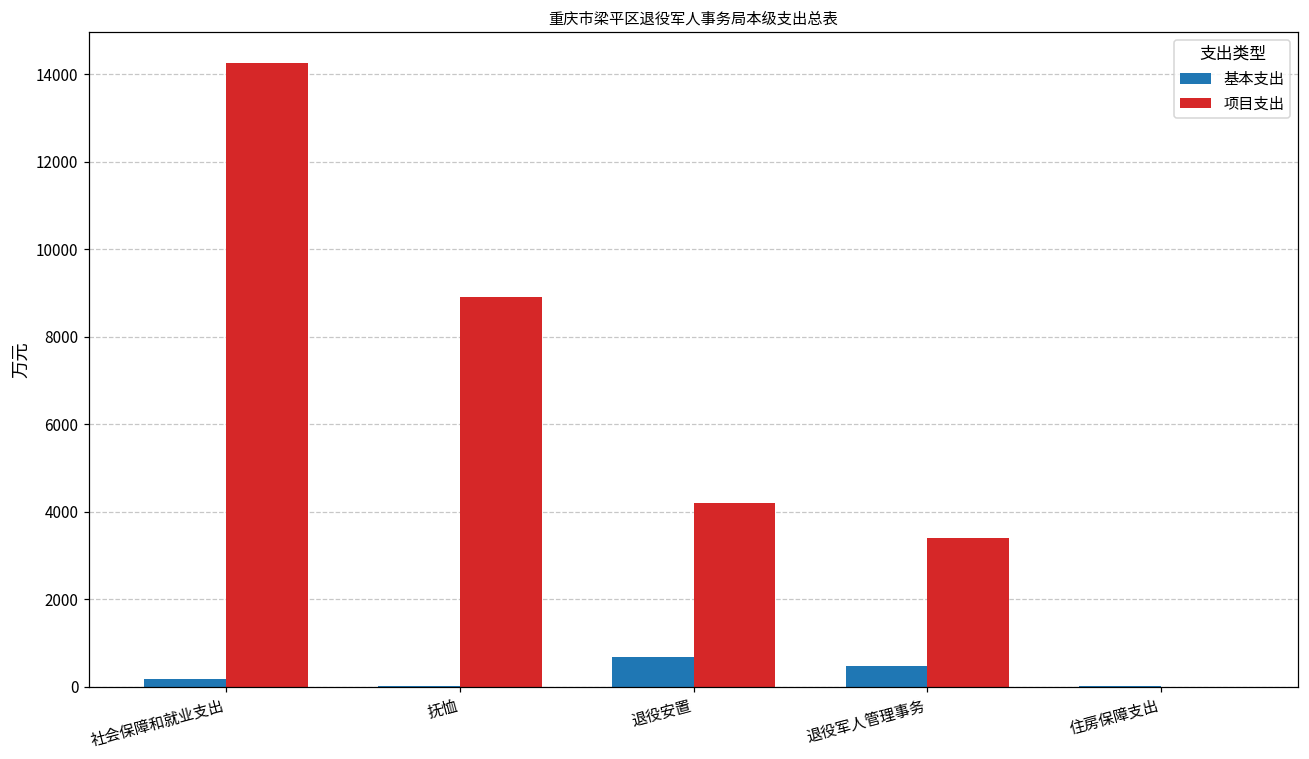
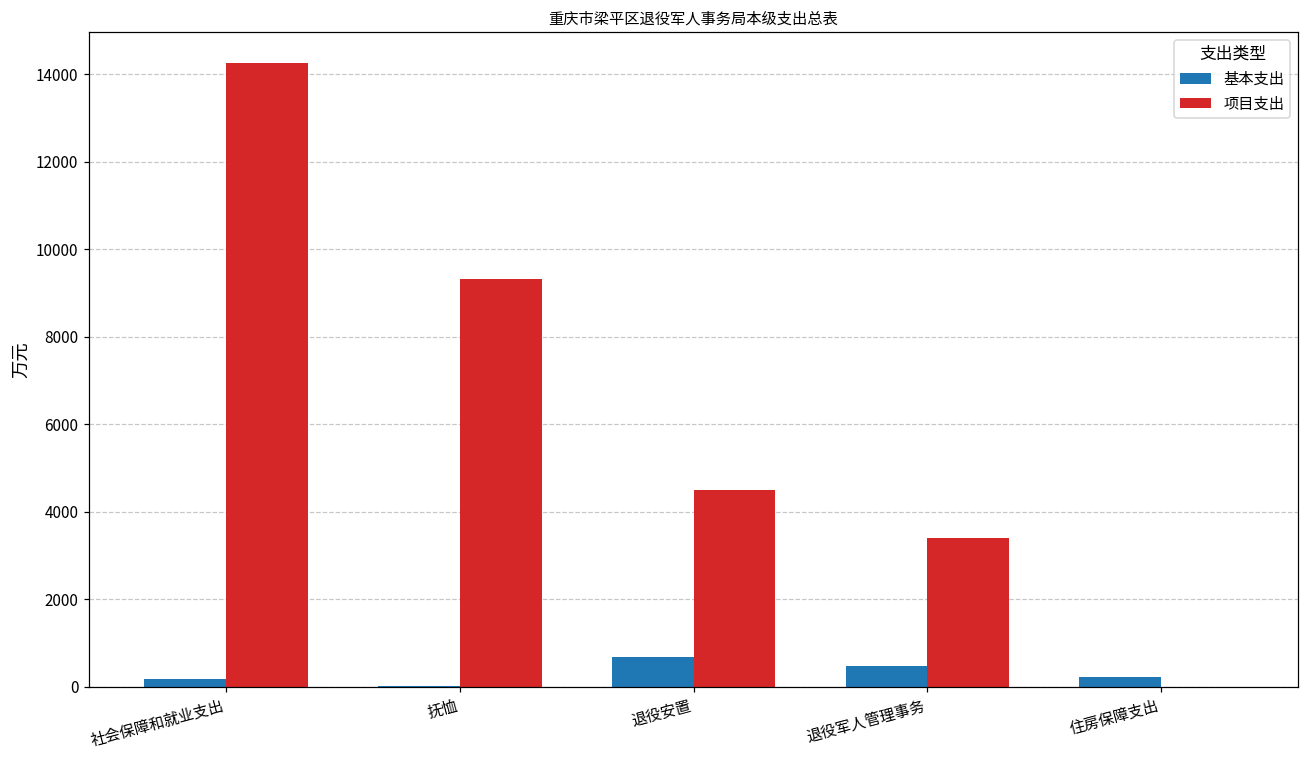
  {
    "基本支出": {
      "社会保障和就业支出": 200,
      "退役安置": 700,
      "退役军人管理事务": 500,
-     "住房保障支出": 0
+     "住房保障支出": 200
    },
    "项目支出": {
      "社会保障和就业支出": 14200,
-     "抚恤": 8900,
-     "退役安置": 4200,
+     "抚恤": 9300,
+     "退役安置": 4500,
      "退役军人管理事务": 3400,
      "住房保障支出": 0
    }
  }
